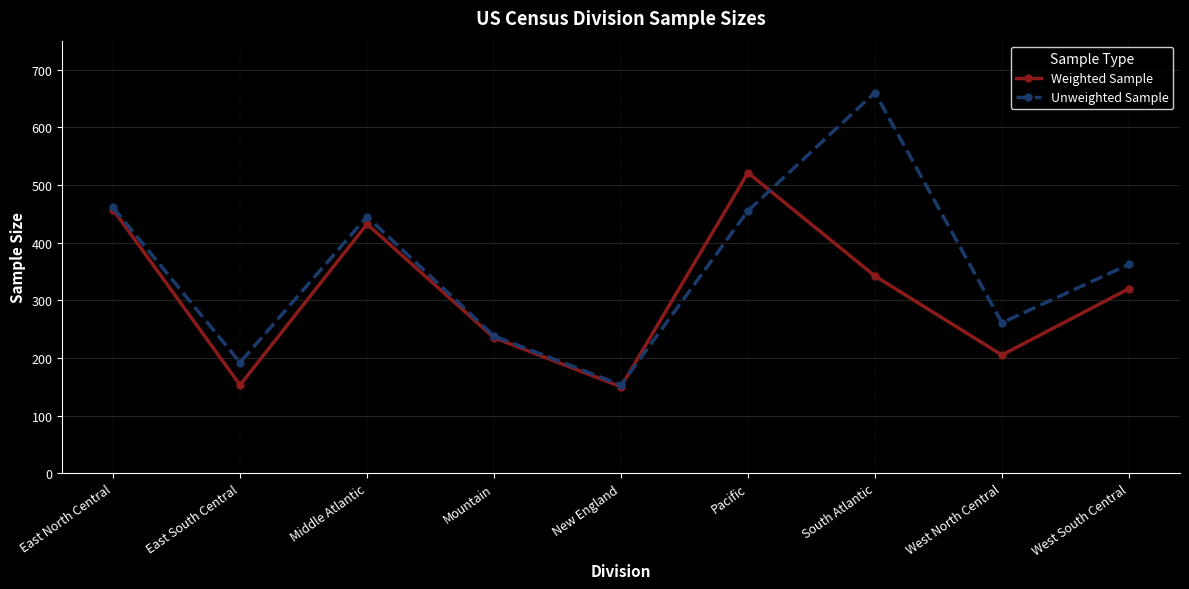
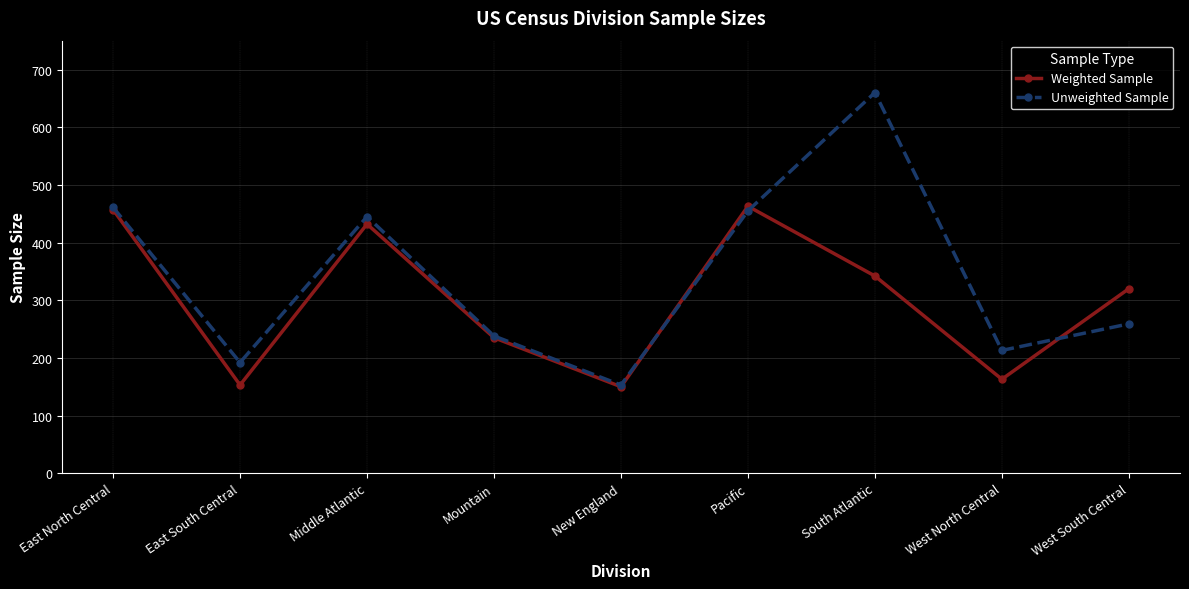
  {
    "Weighted Sample": {
      "East South Central": 150,
      "Middle Atlantic": 430,
-     "Pacific": 520,
+     "Pacific": 460,
      "South Atlantic": 340,
-     "West North Central": 210,
+     "West North Central": 160,
      "West South Central": 320
    },
    "Unweighted Sample": {
      "East South Central": 190,
      "Middle Atlantic": 450,
      "Pacific": 460,
      "South Atlantic": 660,
-     "West North Central": 260,
-     "West South Central": 360
+     "West North Central": 210,
+     "West South Central": 260
    }
  }
